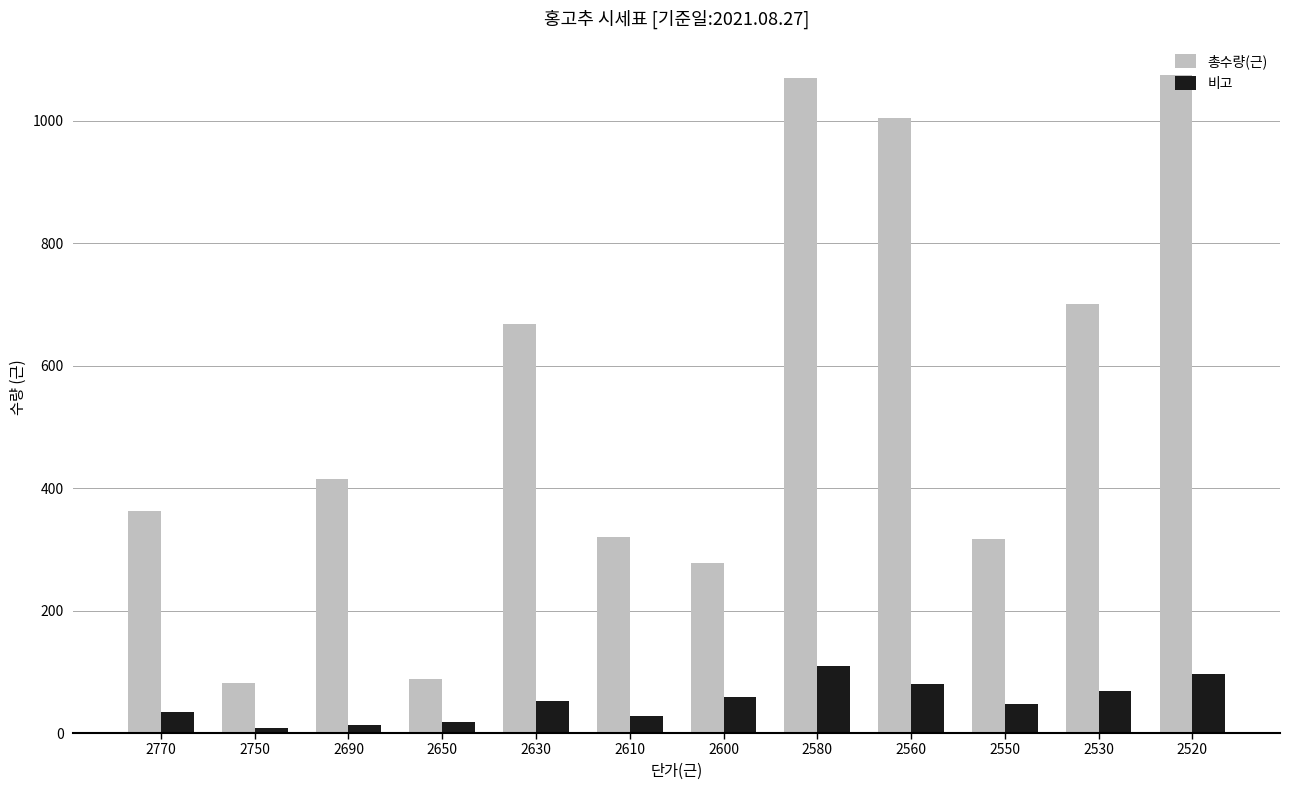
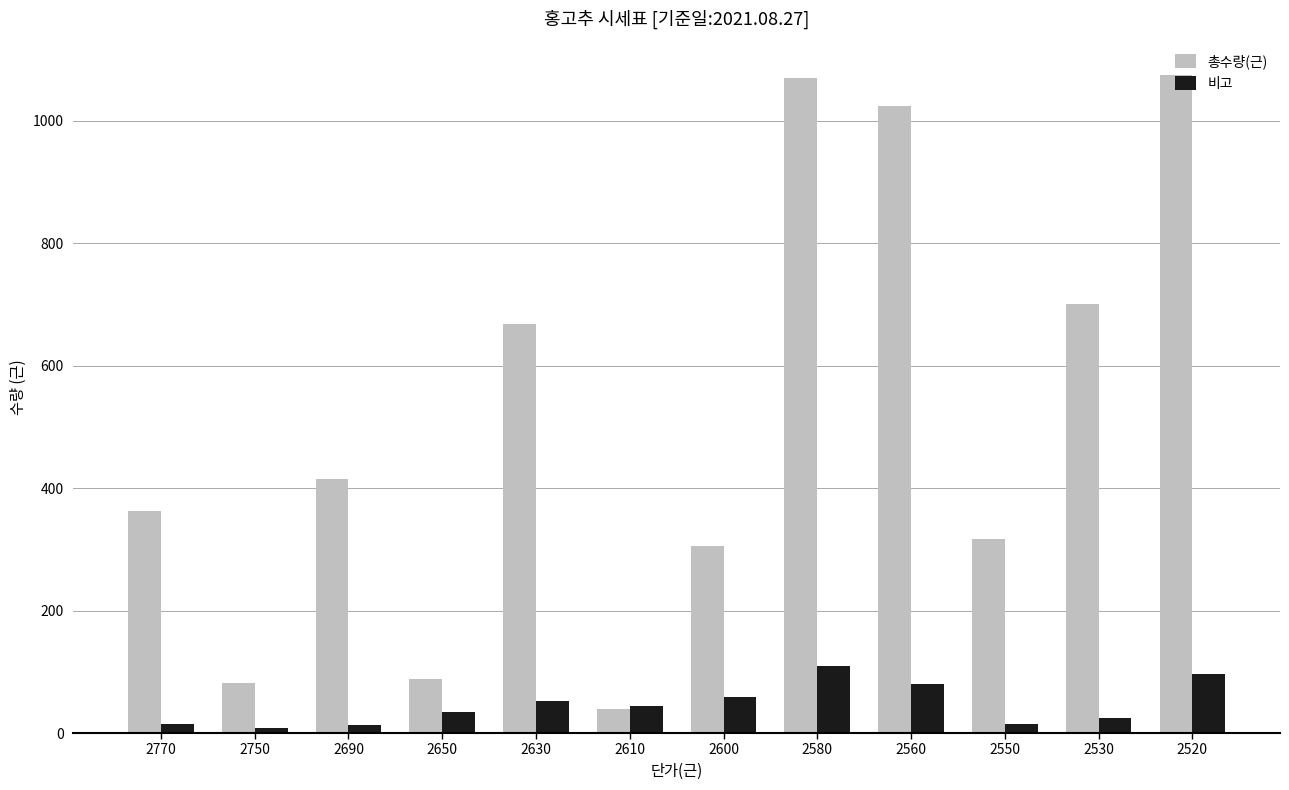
  {
    "총수량(근)": {
      "2770": 360,
      "2750": 80,
      "2690": 410,
      "2650": 90,
      "2630": 670,
-     "2610": 320,
-     "2600": 280,
+     "2610": 40,
+     "2600": 310,
      "2580": 1070,
-     "2560": 1000,
+     "2560": 1020,
      "2550": 320,
      "2530": 700,
      "2520": 1080
    },
    "비고": {
-     "2770": 30,
+     "2770": 10,
      "2750": 10,
      "2690": 10,
-     "2650": 20,
+     "2650": 40,
      "2630": 50,
-     "2610": 30,
+     "2610": 40,
      "2600": 60,
      "2580": 110,
      "2560": 80,
-     "2550": 50,
-     "2530": 70,
+     "2550": 10,
+     "2530": 20,
      "2520": 100
    }
  }
